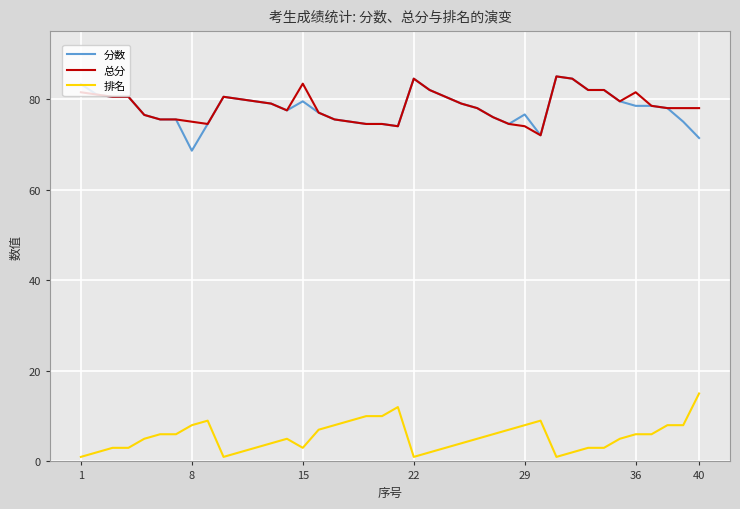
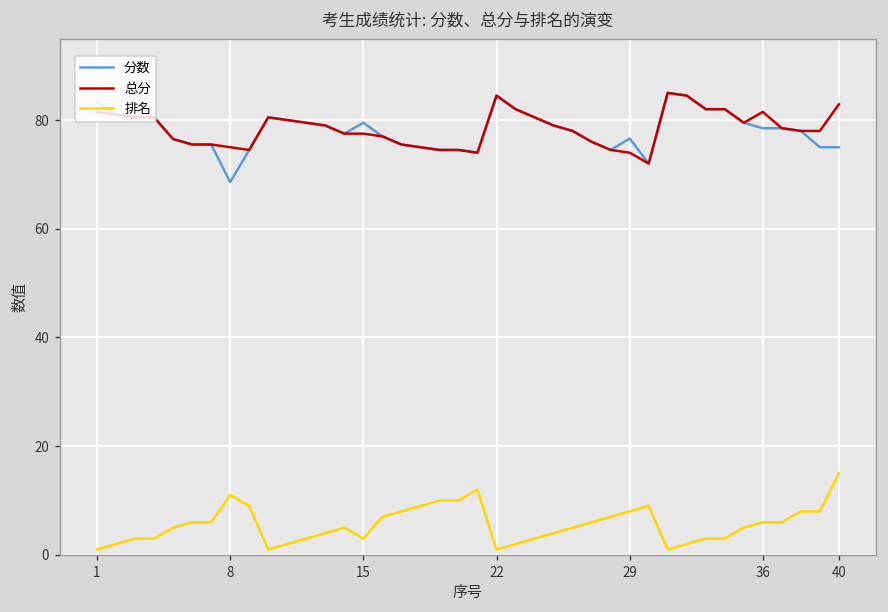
  {
    "分数": {
      "8": 69,
      "15": 80,
      "29": 77,
      "36": 79,
-     "40": 71
+     "40": 75
    },
    "总分": {
      "8": 75,
-     "15": 83,
+     "15": 78,
      "29": 74,
      "36": 82,
-     "40": 78
+     "40": 83
    },
    "排名": {
      "1": 1,
-     "8": 8,
+     "8": 11,
      "15": 3,
      "22": 1,
      "29": 8,
      "36": 6,
      "40": 15
    }
  }
